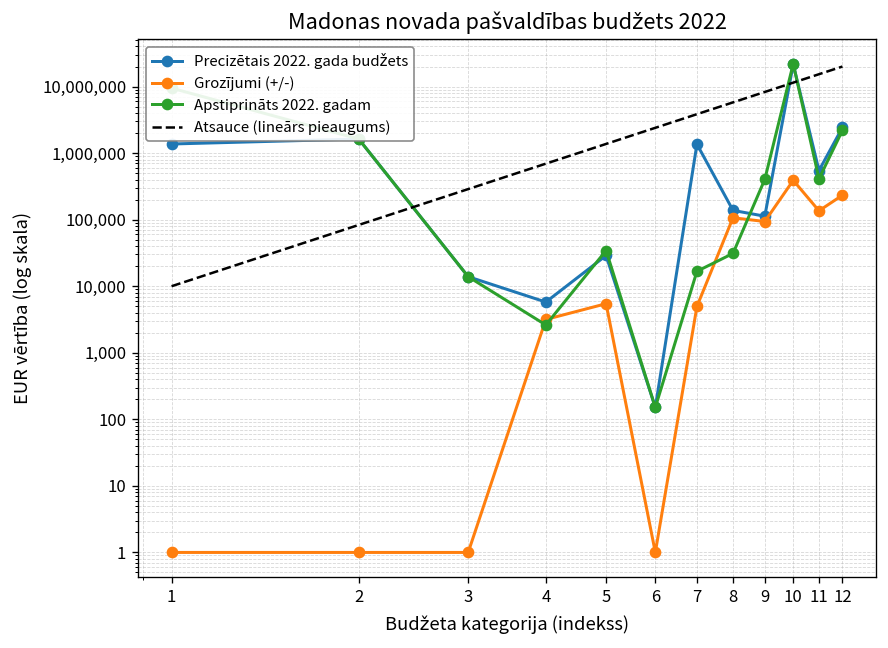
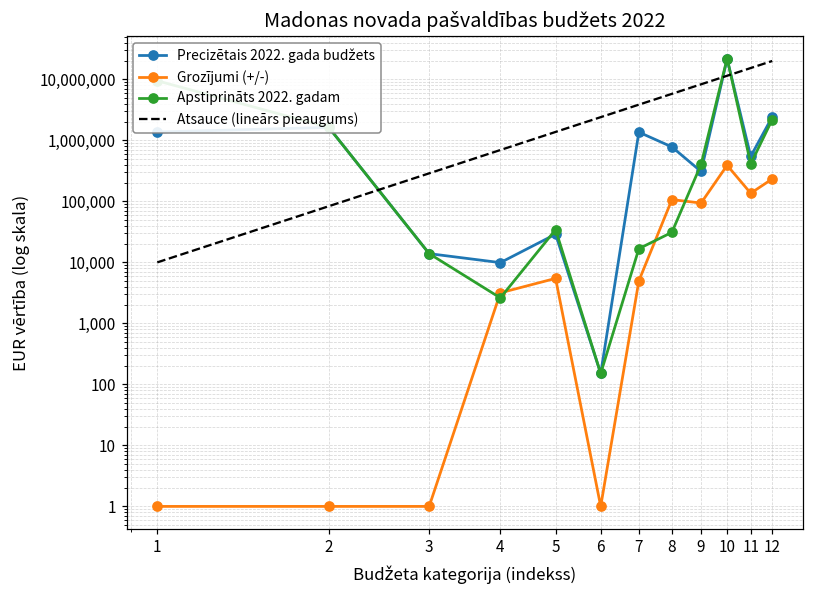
  {
    "Precizētais 2022. gada budžets": {
-     "4": "6,000",
+     "4": "10,000",
      "5": "30,000",
      "7": "1,400,000",
-     "8": "140,000",
-     "9": "110,000",
+     "8": "800,000",
+     "9": "300,000",
      "11": "500,000"
    },
    "Grozījumi (+/-)": {
      "1": "1",
      "2": "1",
      "3": "1",
      "4": "3,000",
      "5": "5,000",
      "6": "1",
      "7": "5,000",
      "8": "110,000",
      "9": "90,000",
      "10": "400,000",
      "11": "140,000",
      "12": "230,000"
    },
    "Apstiprināts 2022. gadam": {
      "4": "3,000",
      "5": "30,000",
      "7": "17,000",
      "8": "30,000",
      "9": "400,000",
      "11": "400,000"
    },
    "Atsauce (lineārs pieaugums)": {
      "1": "10,000",
      "12": "20,000,000"
    }
  }
